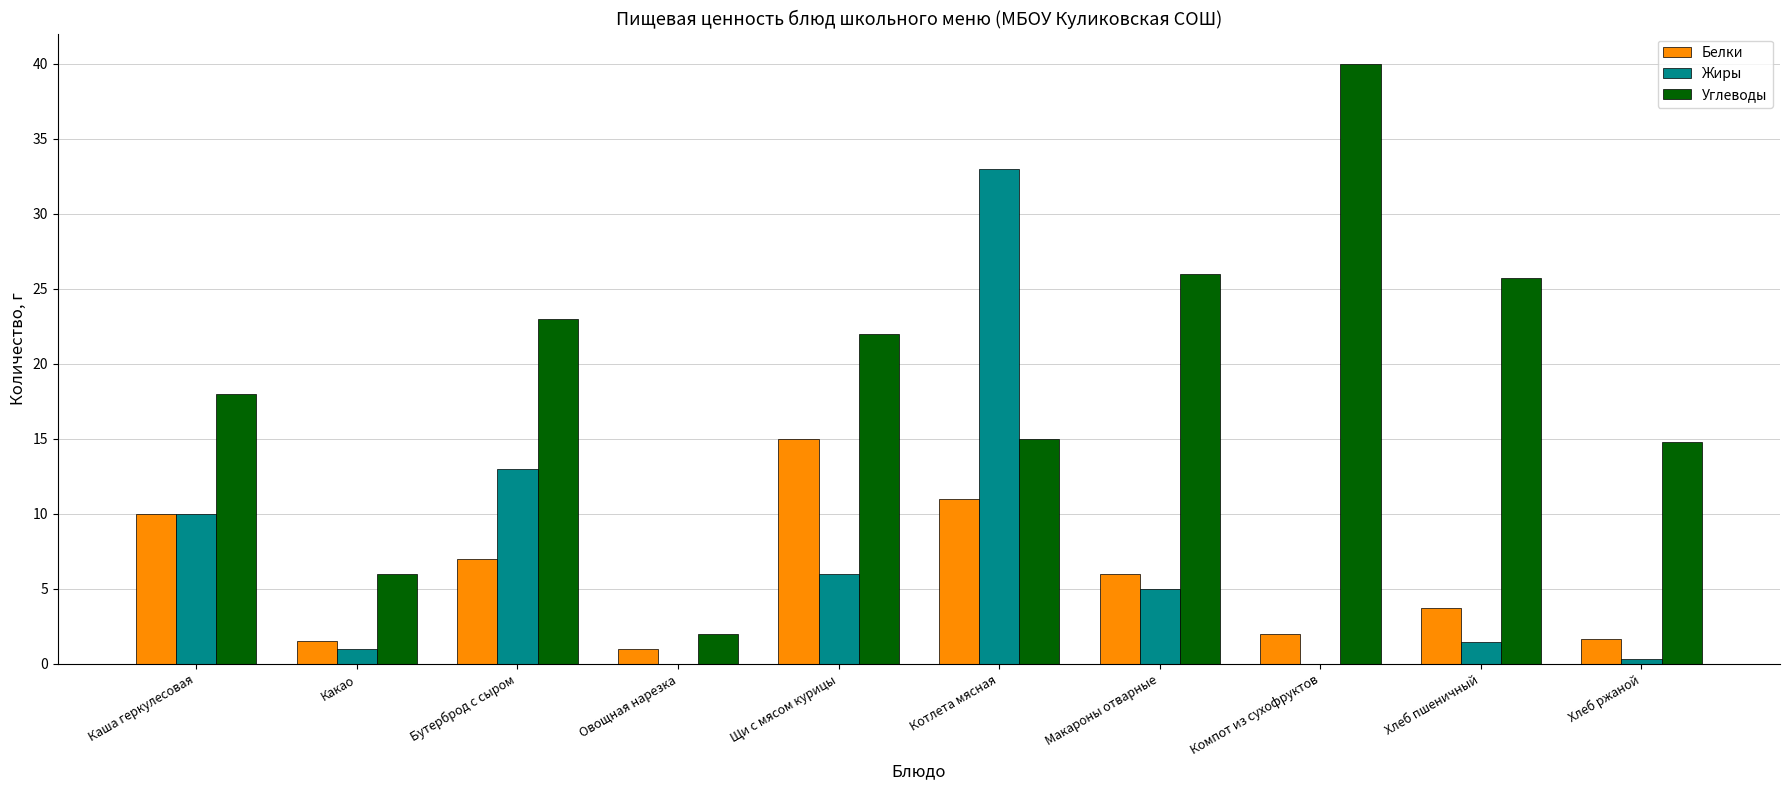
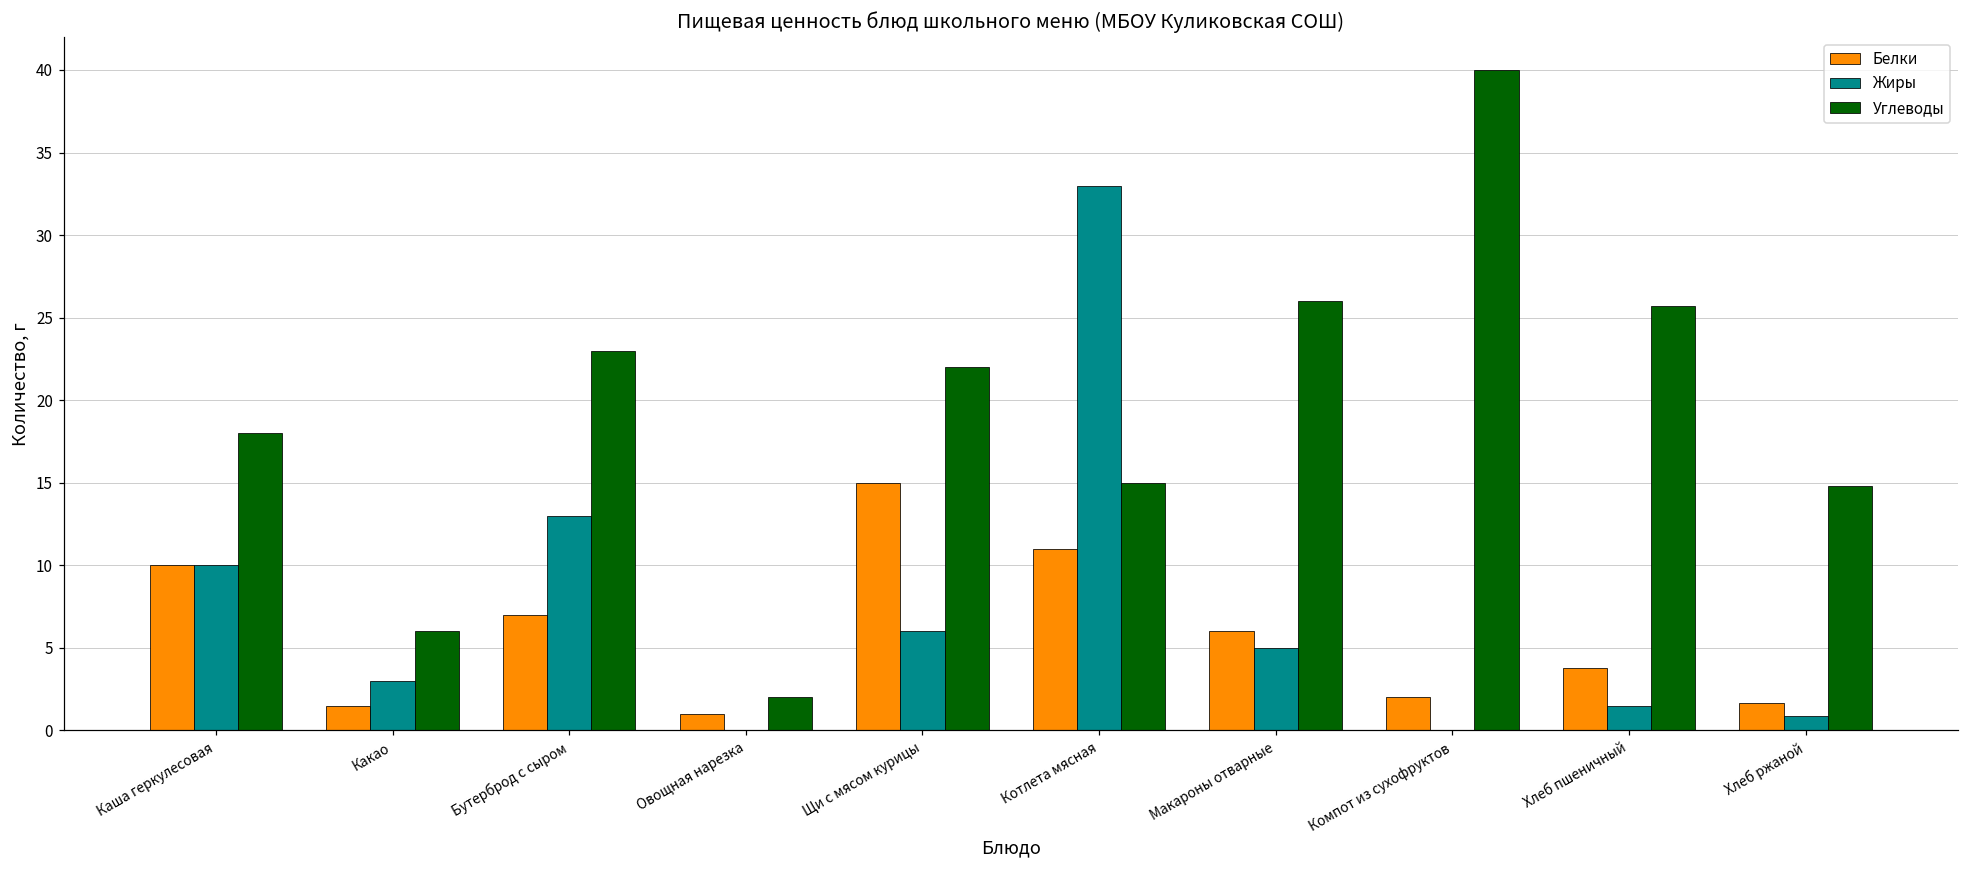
  {
    "Белки": {
      "Каша геркулесовая": 10.0,
      "Какао": 1.5,
      "Бутерброд с сыром": 7.0,
      "Овощная нарезка": 1.0,
      "Щи с мясом курицы": 15.0,
      "Котлета мясная": 11.0,
      "Макароны отварные": 6.0,
      "Компот из сухофруктов": 2.0,
      "Хлеб пшеничный": 3.8,
      "Хлеб ржаной": 1.7
    },
    "Жиры": {
      "Каша геркулесовая": 10.0,
-     "Какао": 1,
+     "Какао": 3,
      "Бутерброд с сыром": 13.0,
      "Овощная нарезка": 0.0,
      "Щи с мясом курицы": 6.0,
      "Котлета мясная": 33.0,
      "Макароны отварные": 5.0,
      "Компот из сухофруктов": 0.0,
      "Хлеб пшеничный": 1.5,
-     "Хлеб ржаной": 0.3
+     "Хлеб ржаной": 0.9
    },
    "Углеводы": {
      "Каша геркулесовая": 18.0,
      "Какао": 6.0,
      "Бутерброд с сыром": 23.0,
      "Овощная нарезка": 2.0,
      "Щи с мясом курицы": 22.0,
      "Котлета мясная": 15.0,
      "Макароны отварные": 26.0,
      "Компот из сухофруктов": 40.0,
      "Хлеб пшеничный": 25.7,
      "Хлеб ржаной": 14.8
    }
  }
